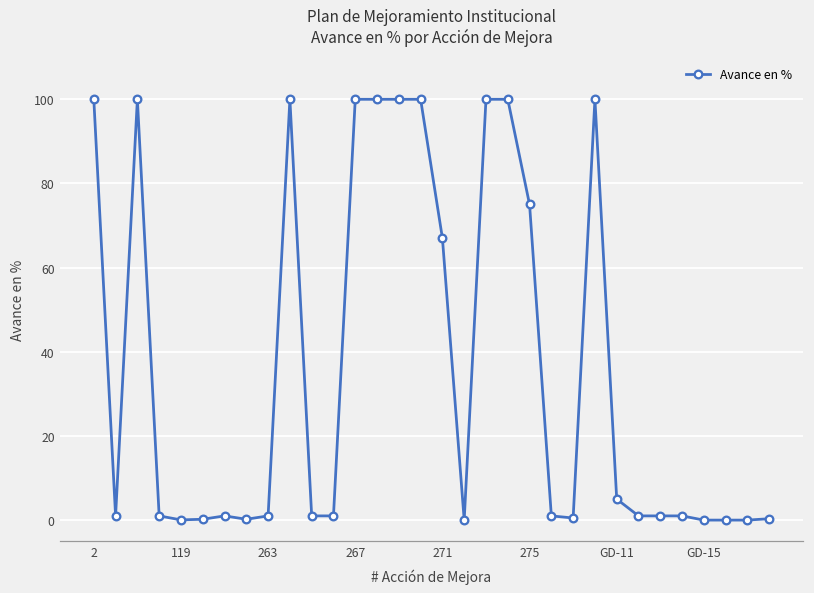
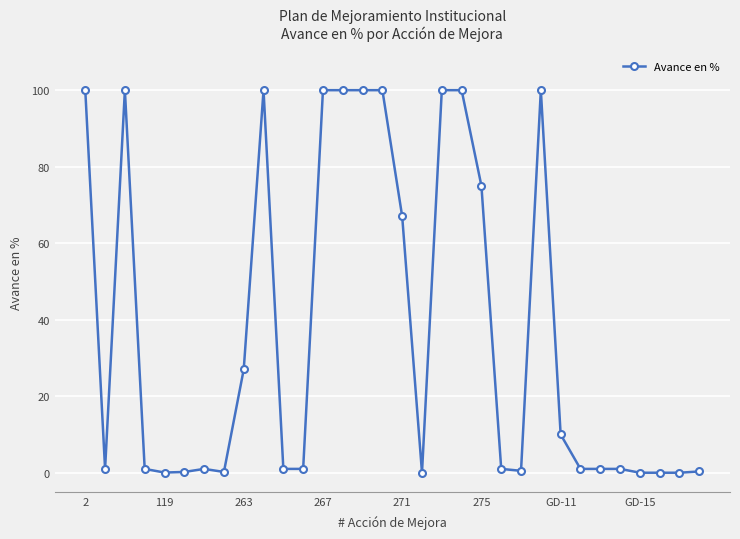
  {
    "2": 100,
    "119": 0,
-   "263": 1,
+   "263": 27,
    "267": 100,
    "271": 67,
    "275": 75,
-   "GD-11": 5,
+   "GD-11": 10,
    "GD-15": 0
  }
